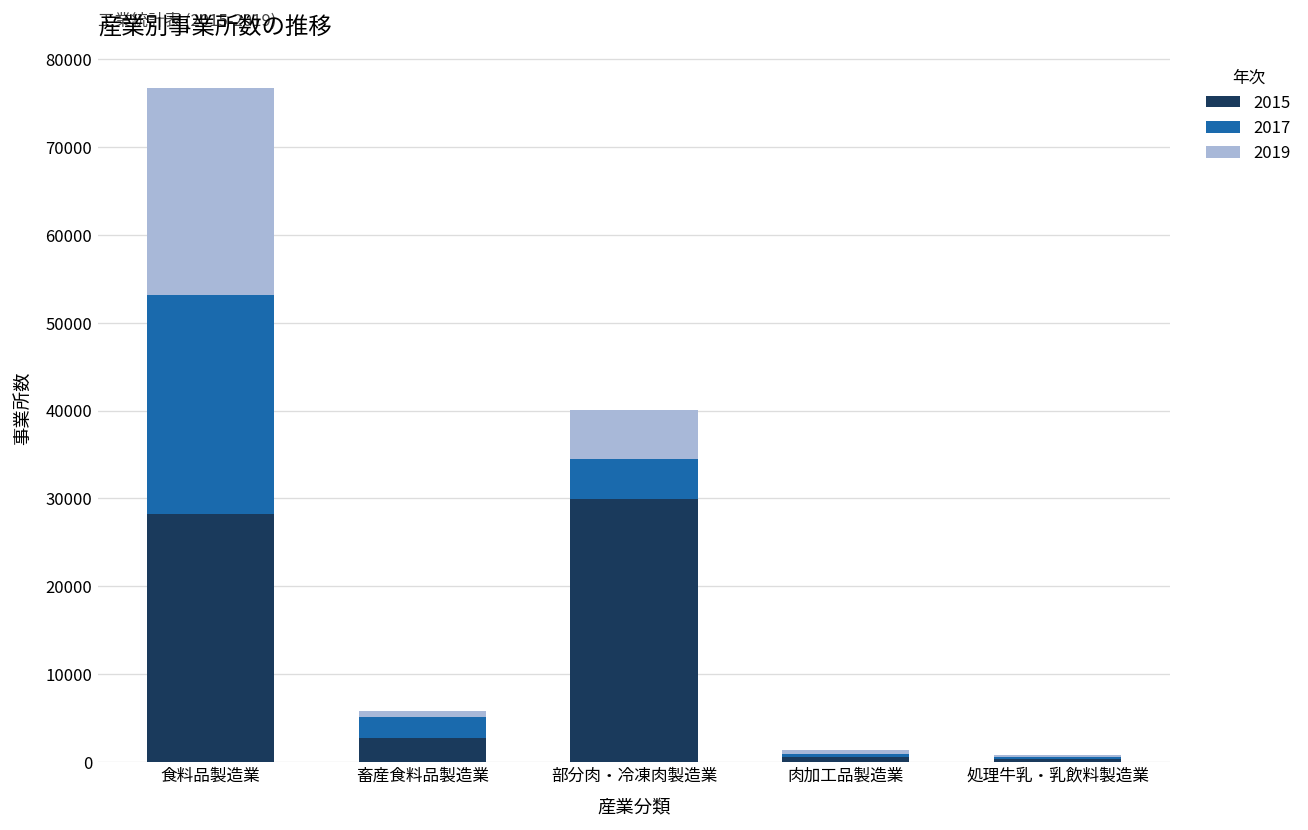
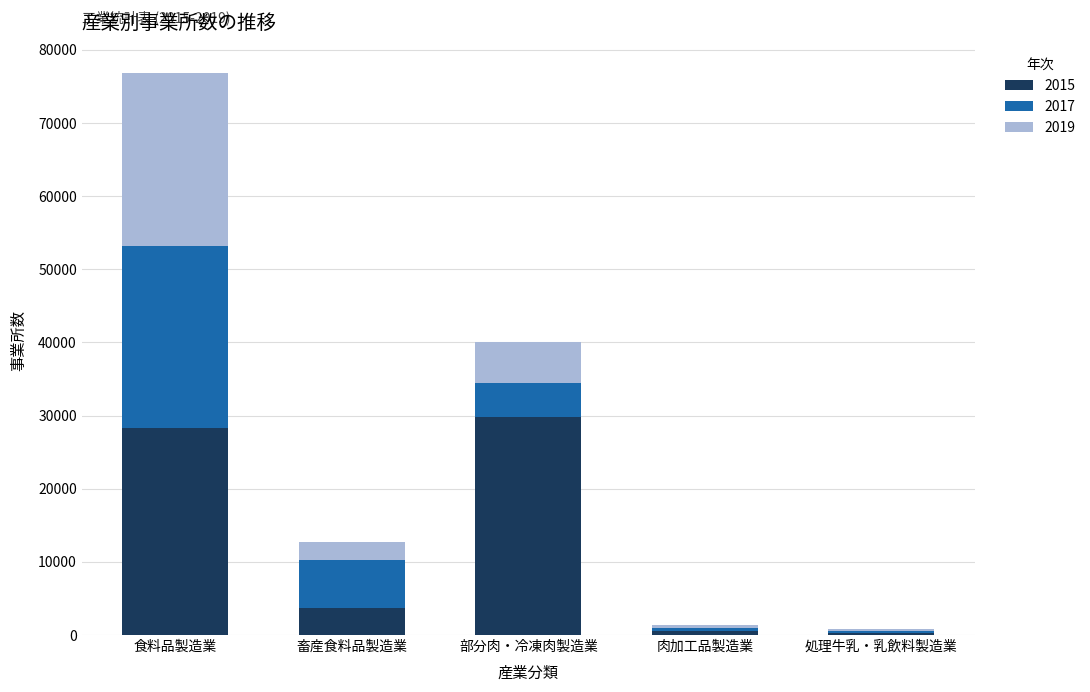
  {
    "2015": {
      "食料品製造業": 28000,
-     "畜産食料品製造業": 3000,
+     "畜産食料品製造業": 4000,
      "部分肉・冷凍肉製造業": 30000,
      "肉加工品製造業": 1000
    },
    "2017": {
      "食料品製造業": 25000,
-     "畜産食料品製造業": 2000,
+     "畜産食料品製造業": 7000,
      "部分肉・冷凍肉製造業": 5000,
      "肉加工品製造業": 0
    },
    "2019": {
      "食料品製造業": 24000,
-     "畜産食料品製造業": 1000,
+     "畜産食料品製造業": 2000,
      "部分肉・冷凍肉製造業": 6000,
      "肉加工品製造業": 0
    }
  }
